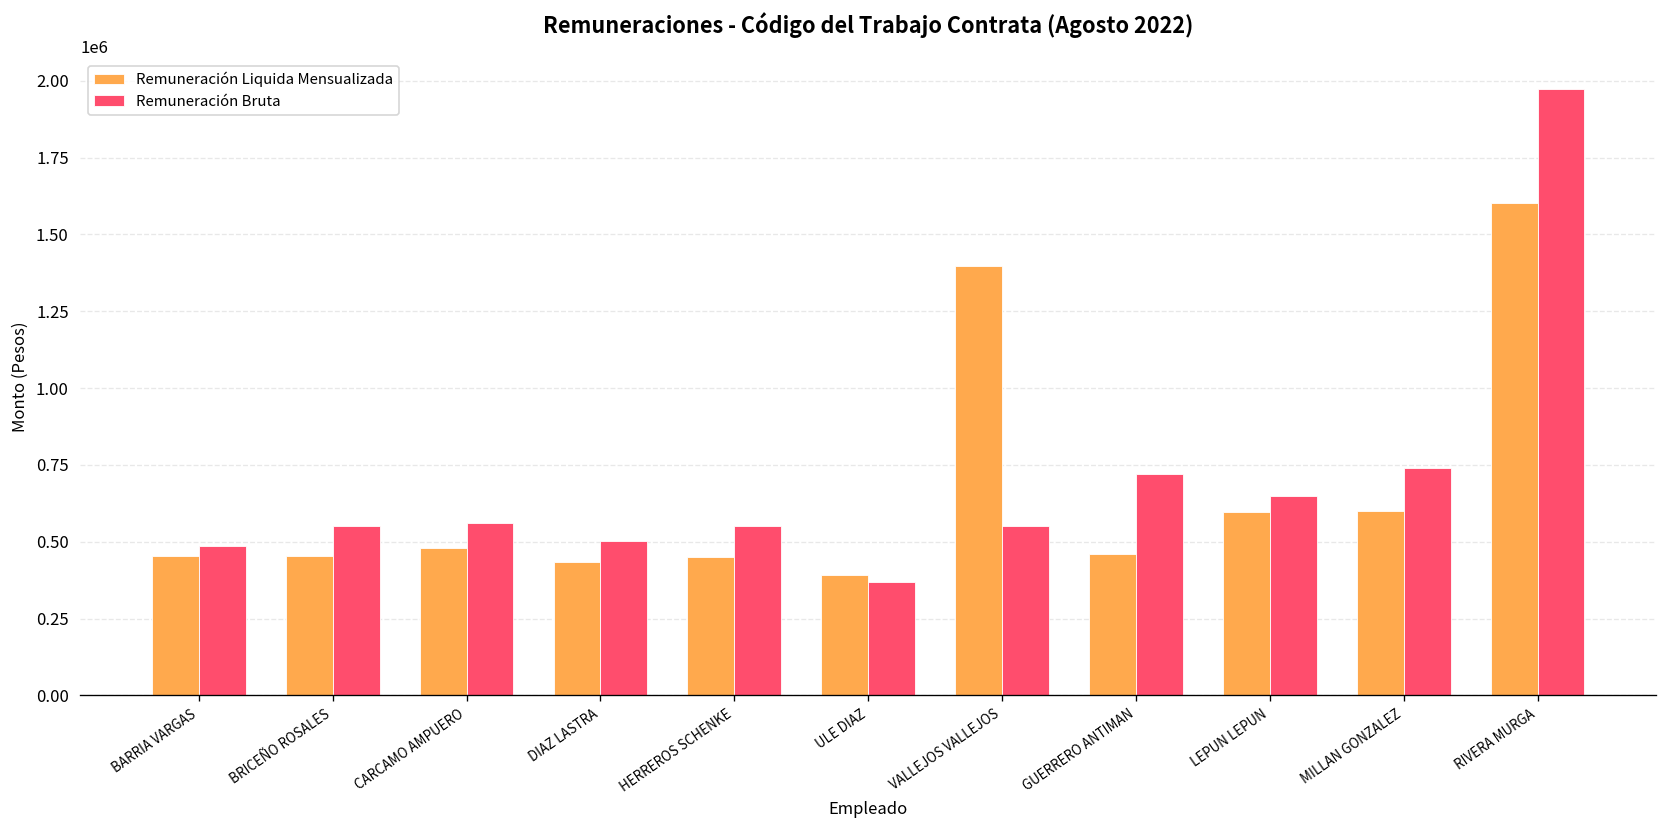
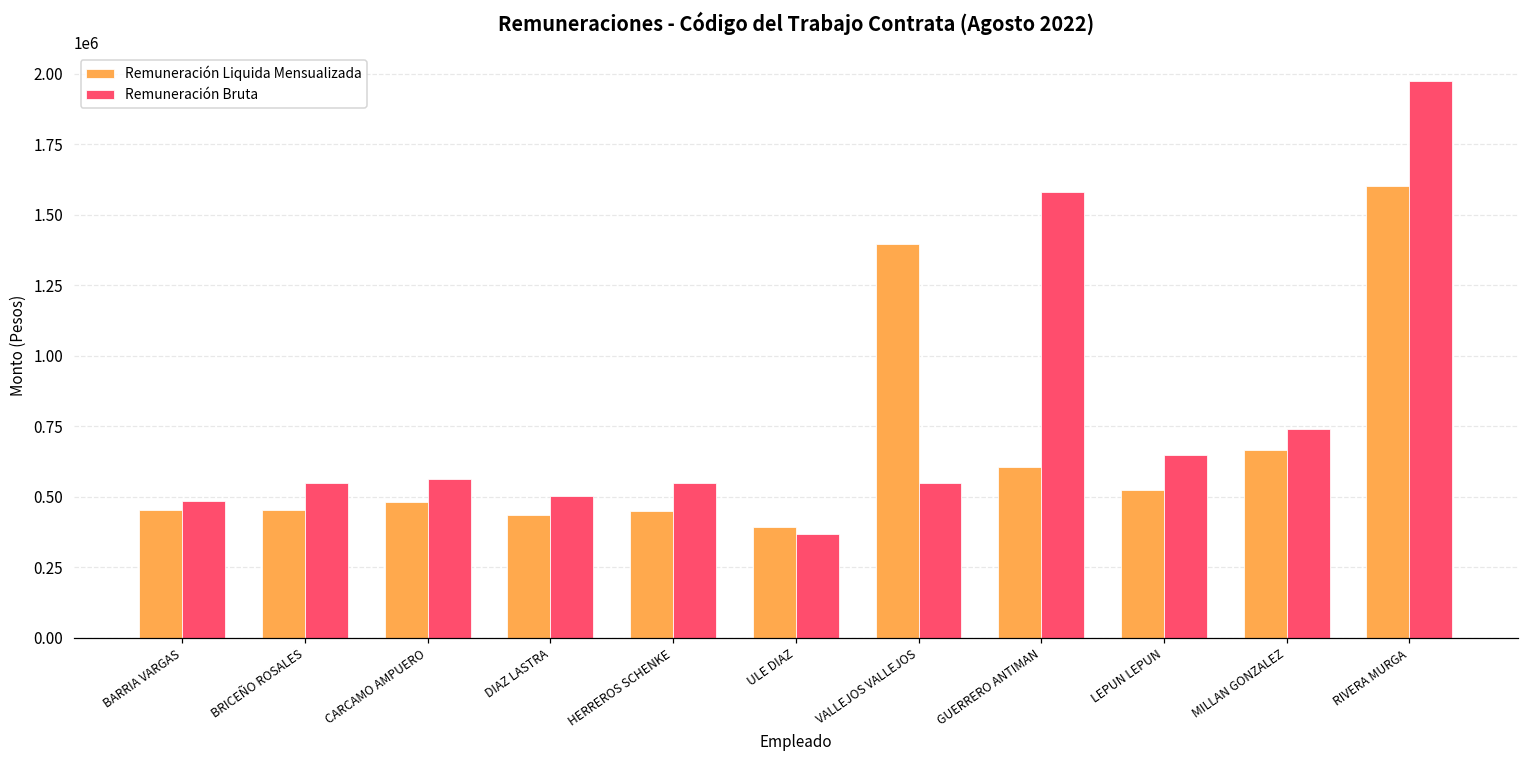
  {
    "Remuneración Liquida Mensualizada": {
      "BARRIA VARGAS": 450000,
      "BRICEÑO ROSALES": 450000,
      "CARCAMO AMPUERO": 480000,
      "DIAZ LASTRA": 430000,
      "HERREROS SCHENKE": 450000,
      "ULE DIAZ": 390000,
      "VALLEJOS VALLEJOS": 1400000,
-     "GUERRERO ANTIMAN": 460000,
-     "LEPUN LEPUN": 600000,
-     "MILLAN GONZALEZ": 600000,
+     "GUERRERO ANTIMAN": 600000,
+     "LEPUN LEPUN": 520000,
+     "MILLAN GONZALEZ": 670000,
      "RIVERA MURGA": 1600000
    },
    "Remuneración Bruta": {
      "BARRIA VARGAS": 490000,
      "BRICEÑO ROSALES": 550000,
      "CARCAMO AMPUERO": 560000,
      "DIAZ LASTRA": 500000,
      "HERREROS SCHENKE": 550000,
      "ULE DIAZ": 370000,
      "VALLEJOS VALLEJOS": 550000,
-     "GUERRERO ANTIMAN": 720000,
+     "GUERRERO ANTIMAN": 1580000,
      "LEPUN LEPUN": 650000,
      "MILLAN GONZALEZ": 740000,
      "RIVERA MURGA": 1970000
    }
  }
